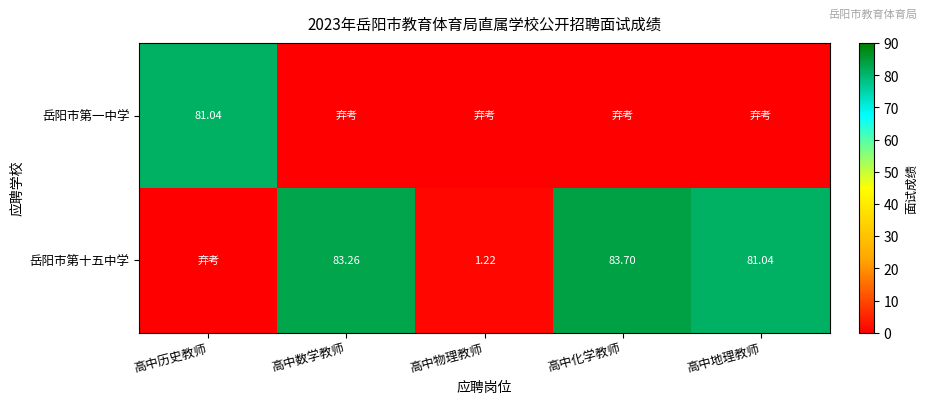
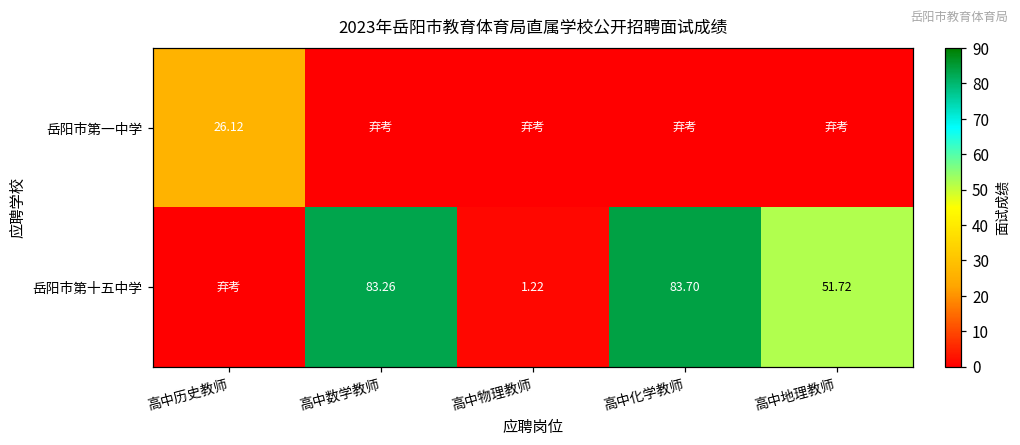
  {
    "岳阳市第一中学": {
-     "高中历史教师": 81.04
+     "高中历史教师": 26.12
    },
    "岳阳市第十五中学": {
      "高中数学教师": 83.26,
      "高中物理教师": 1.22,
      "高中化学教师": 83.70,
-     "高中地理教师": 81.04
+     "高中地理教师": 51.72
    }
  }
